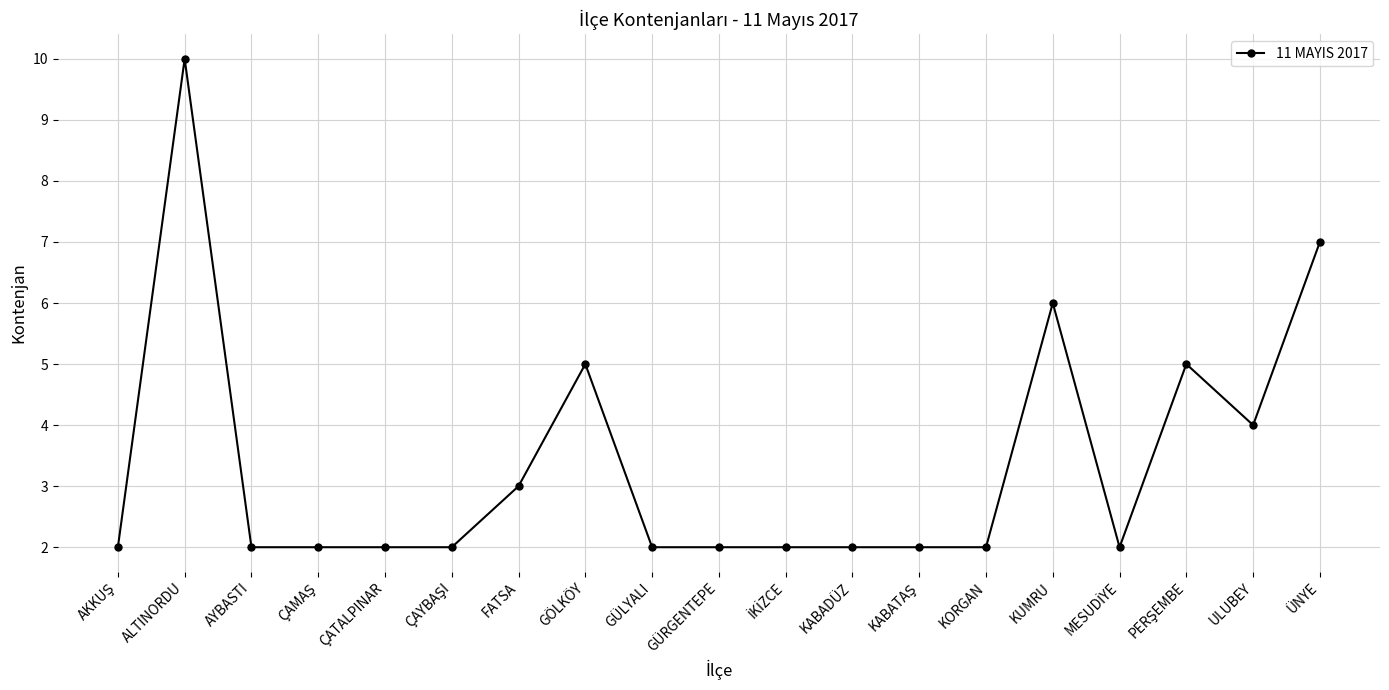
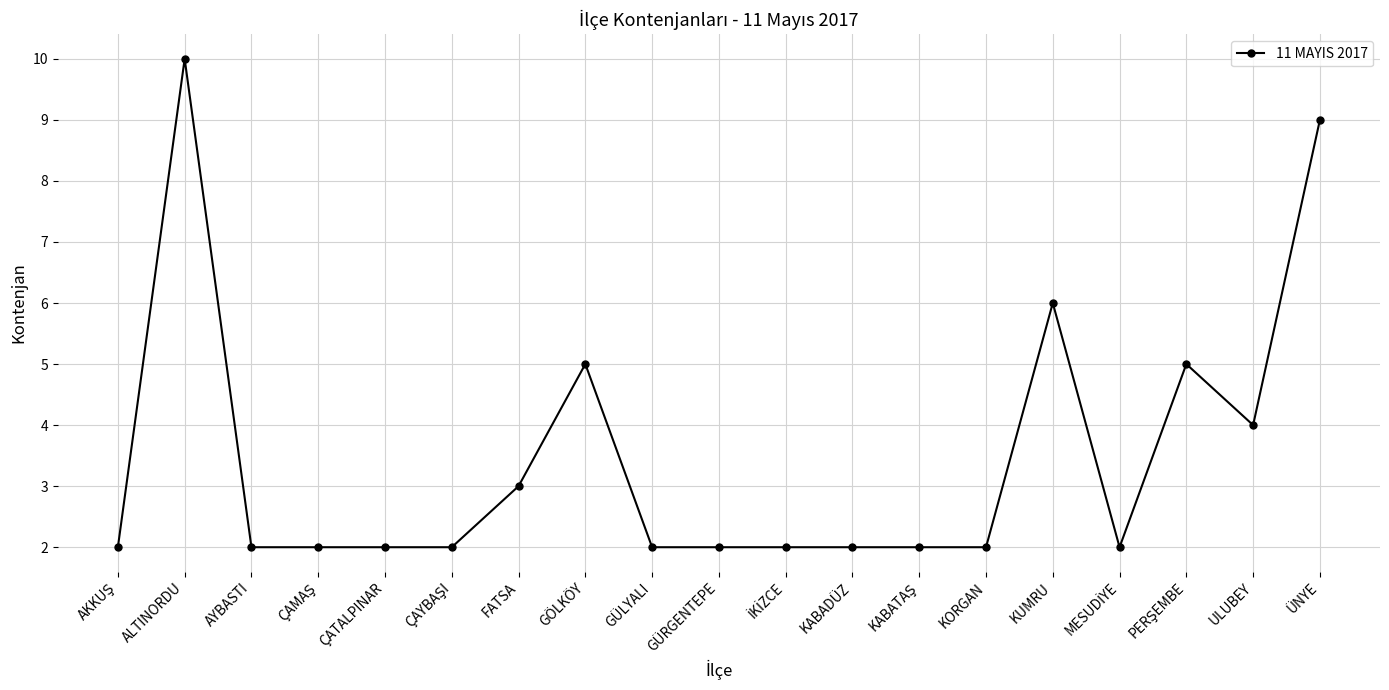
  {
    "AKKUŞ": 2,
    "ALTINORDU": 10,
    "AYBASTI": 2,
    "ÇAMAŞ": 2,
    "ÇATALPINAR": 2,
    "ÇAYBAŞI": 2,
    "FATSA": 3,
    "GÖLKÖY": 5,
    "GÜLYALI": 2,
    "GÜRGENTEPE": 2,
    "İKİZCE": 2,
    "KABADÜZ": 2,
    "KABATAŞ": 2,
    "KORGAN": 2,
    "KUMRU": 6,
    "MESUDİYE": 2,
    "PERŞEMBE": 5,
    "ULUBEY": 4,
-   "ÜNYE": 7
+   "ÜNYE": 9
  }
